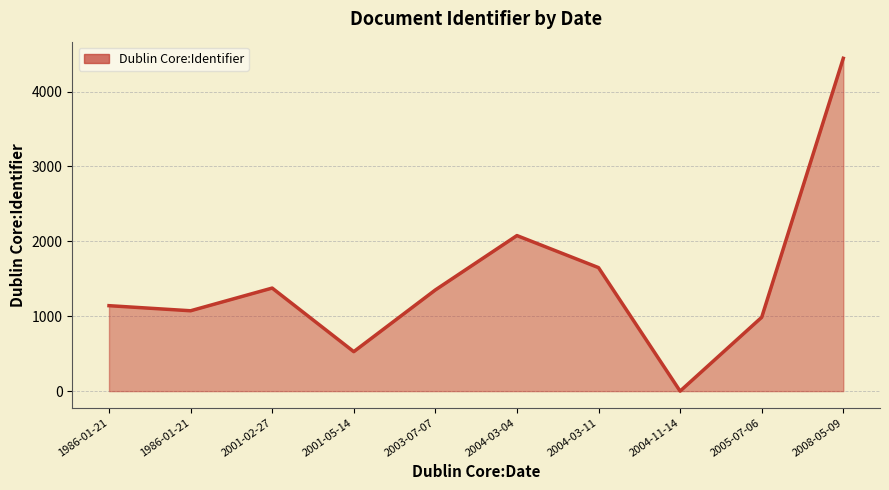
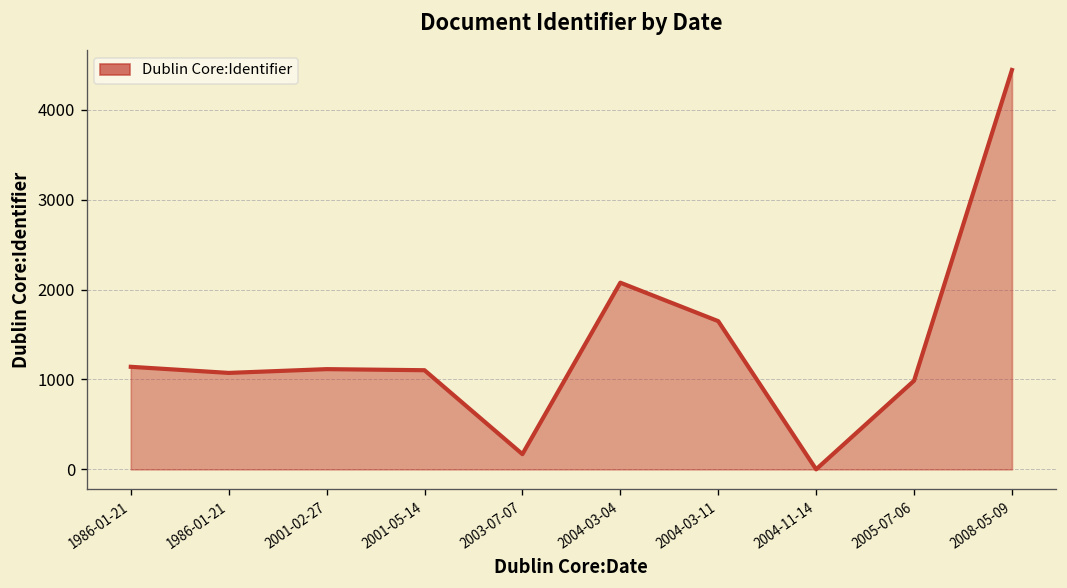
  {
-   "2001-02-27": 1400,
-   "2001-05-14": 500,
-   "2003-07-07": 1400,
+   "2001-02-27": 1100,
+   "2001-05-14": 1100,
+   "2003-07-07": 200,
    "2004-03-04": 2100,
    "2004-03-11": 1600,
    "2004-11-14": 0,
    "2005-07-06": 1000,
    "2008-05-09": 4400
  }
